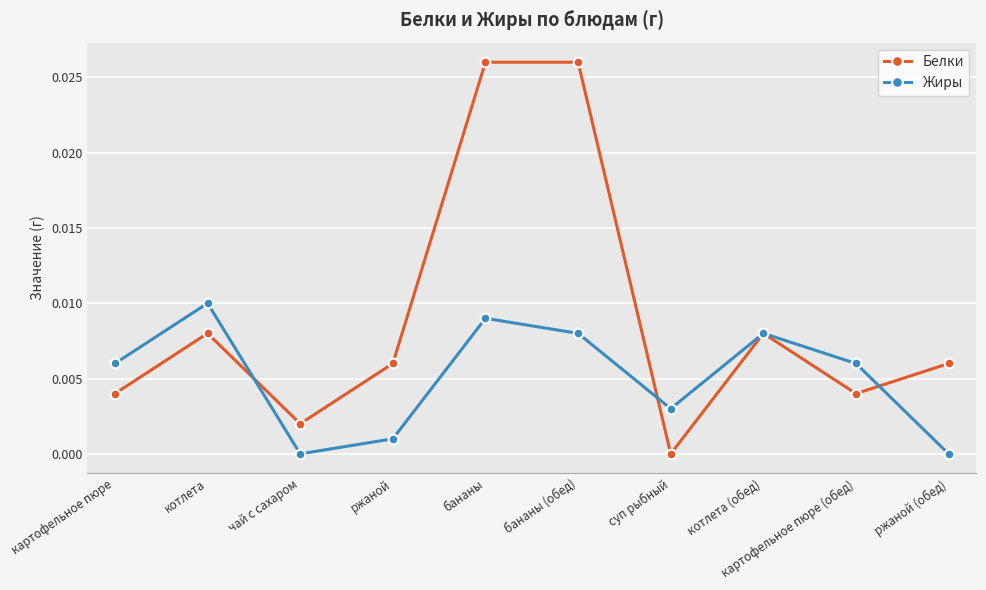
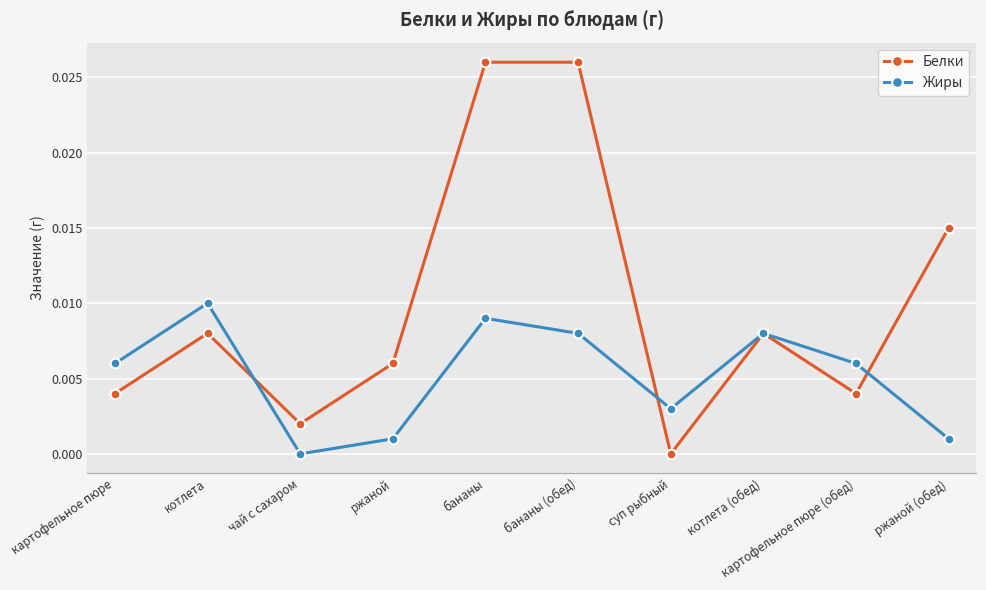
  {
    "Белки": {
      "картофельное пюре": 0.004,
      "котлета": 0.008,
      "чай с сахаром": 0.002,
      "ржаной": 0.006,
      "бананы": 0.026,
      "бананы (обед)": 0.026,
      "суп рыбный": 0.000,
      "картофельное пюре (обед)": 0.004,
-     "ржаной (обед)": 0.006
+     "ржаной (обед)": 0.015
    },
    "Жиры": {
      "картофельное пюре": 0.006,
      "котлета": 0.010,
      "чай с сахаром": 0.000,
      "ржаной": 0.001,
      "бананы": 0.009,
      "бананы (обед)": 0.008,
      "суп рыбный": 0.003,
      "картофельное пюре (обед)": 0.006,
-     "ржаной (обед)": 0.000
+     "ржаной (обед)": 0.001
    }
  }
